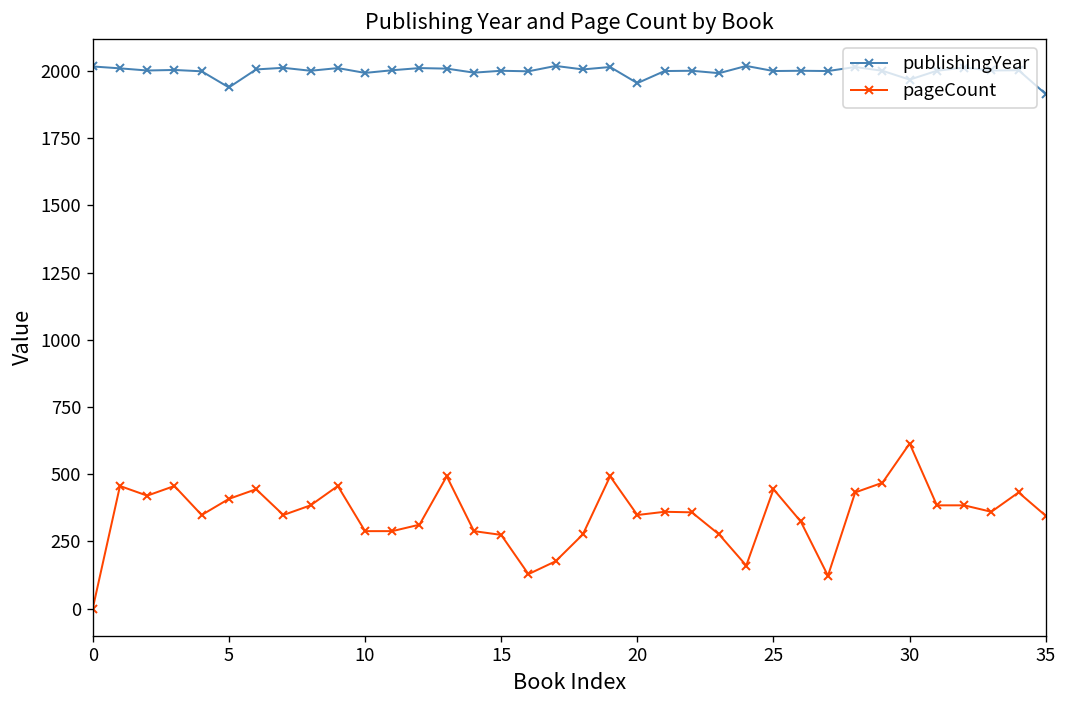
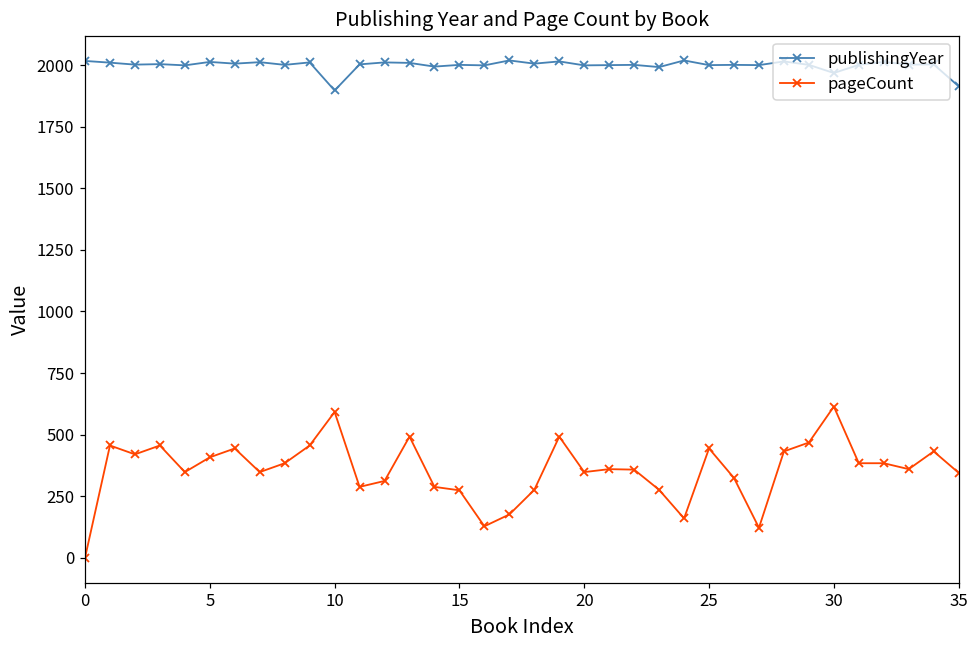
  {
    "publishingYear": {
      "0": 2020,
-     "5": 1940,
-     "10": 1990,
+     "5": 2010,
+     "10": 1900,
      "15": 2000,
-     "20": 1960,
+     "20": 2000,
      "25": 2000,
      "35": 1910
    },
    "pageCount": {
      "0": 0,
      "5": 410,
-     "10": 290,
+     "10": 590,
      "15": 270,
      "20": 350,
      "25": 440,
      "30": 610,
      "35": 350
    }
  }
